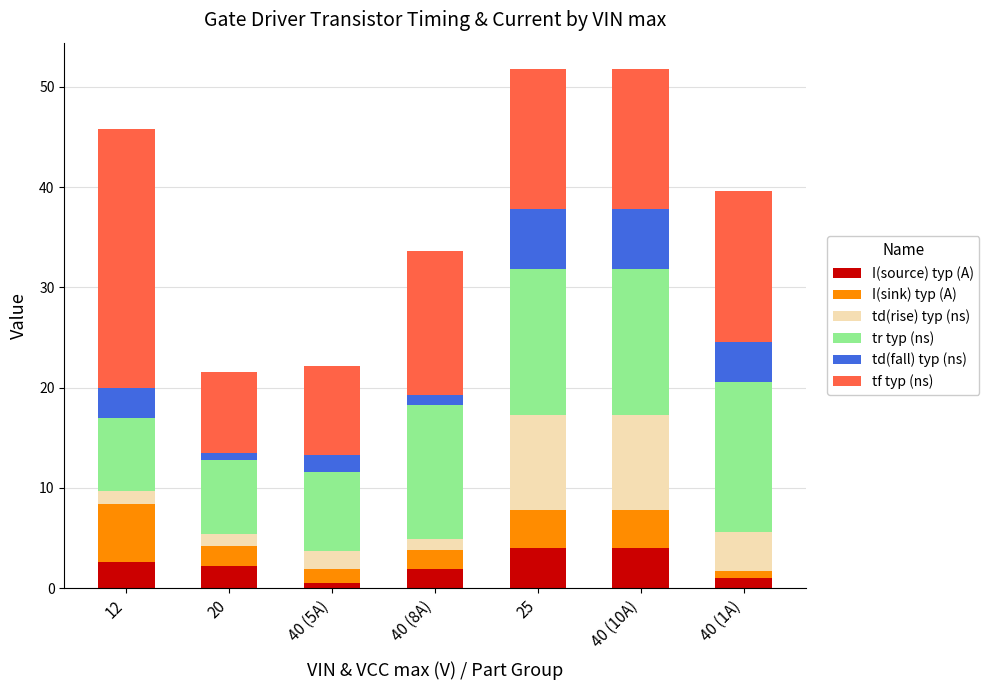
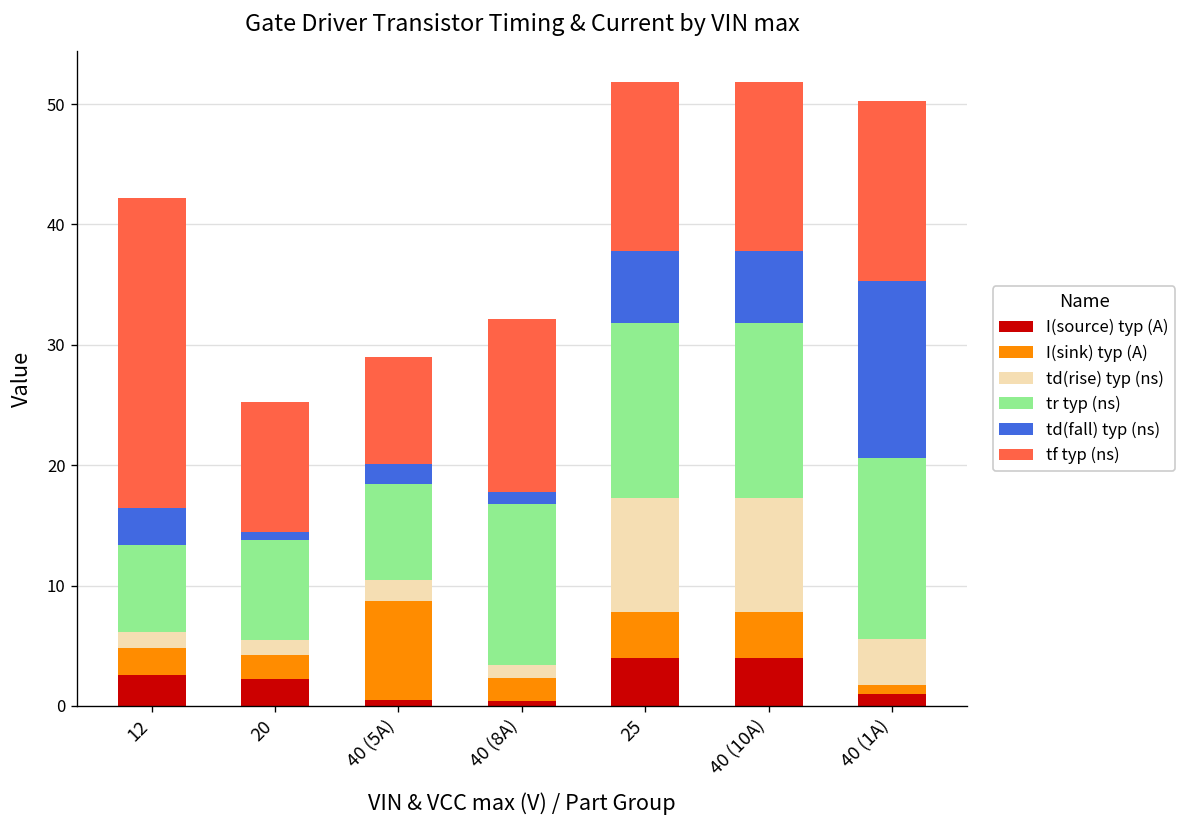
  {
    "I(source) typ (A)": {
      "12": 2.6,
      "20": 2.2,
      "40 (5A)": 0.5,
-     "40 (8A)": 1.9,
+     "40 (8A)": 0.4,
      "25": 4.0,
      "40 (10A)": 4.0,
      "40 (1A)": 1.0
    },
    "I(sink) typ (A)": {
-     "12": 5.8,
+     "12": 2.2,
      "20": 2.0,
-     "40 (5A)": 1.4,
+     "40 (5A)": 8.2,
      "40 (8A)": 1.9,
      "25": 3.8,
      "40 (10A)": 3.8,
      "40 (1A)": 0.8
    },
    "td(rise) typ (ns)": {
      "12": 1.3,
      "20": 1.3,
      "40 (5A)": 1.8,
      "40 (8A)": 1.1,
      "25": 9.5,
      "40 (10A)": 9.5,
      "40 (1A)": 3.8
    },
    "tr typ (ns)": {
      "12": 7.3,
-     "20": 7.3,
+     "20": 8.3,
      "40 (5A)": 7.9,
      "40 (8A)": 13.4,
      "25": 14.5,
      "40 (10A)": 14.5,
      "40 (1A)": 15.0
    },
    "td(fall) typ (ns)": {
      "12": 3.0,
      "20": 0.7,
      "40 (5A)": 1.7,
      "40 (8A)": 0.9,
      "25": 6.0,
      "40 (10A)": 6.0,
-     "40 (1A)": 4.0
+     "40 (1A)": 14.7
    },
    "tf typ (ns)": {
      "12": 25.8,
-     "20": 8.1,
+     "20": 10.8,
      "40 (5A)": 8.9,
      "40 (8A)": 14.4,
      "25": 14.0,
      "40 (10A)": 14.0,
      "40 (1A)": 15.0
    }
  }
